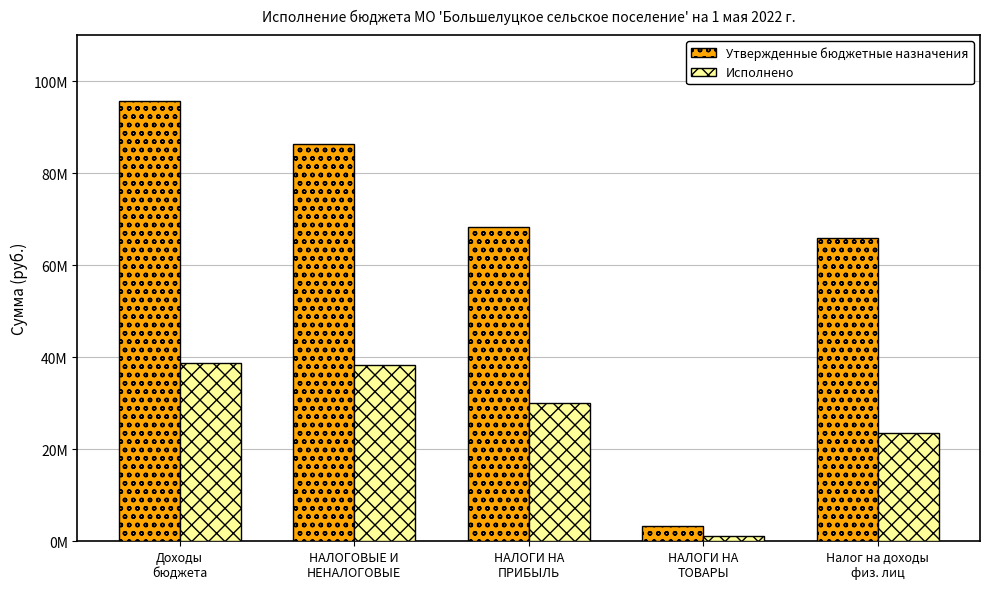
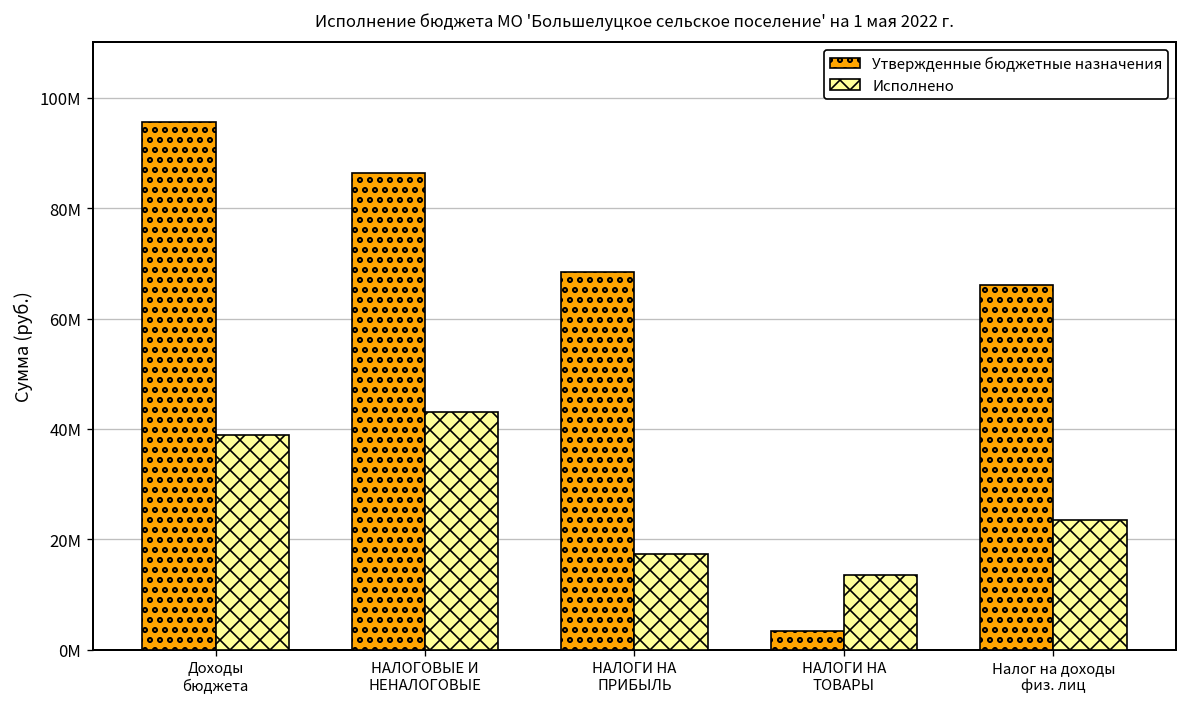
  {
    "Утвержденные бюджетные назначения": {
      "Доходы бюджета": 96000000,
      "НАЛОГОВЫЕ И НЕНАЛОГОВЫЕ": 86000000,
      "НАЛОГИ НА ПРИБЫЛЬ": 68000000,
      "НАЛОГИ НА ТОВАРЫ": 3000000,
      "Налог на доходы физ. лиц": 66000000
    },
    "Исполнено": {
      "Доходы бюджета": 39000000,
-     "НАЛОГОВЫЕ И НЕНАЛОГОВЫЕ": 38000000,
-     "НАЛОГИ НА ПРИБЫЛЬ": 30000000,
-     "НАЛОГИ НА ТОВАРЫ": 1000000,
+     "НАЛОГОВЫЕ И НЕНАЛОГОВЫЕ": 43000000,
+     "НАЛОГИ НА ПРИБЫЛЬ": 17000000,
+     "НАЛОГИ НА ТОВАРЫ": 13000000,
      "Налог на доходы физ. лиц": 23000000
    }
  }
